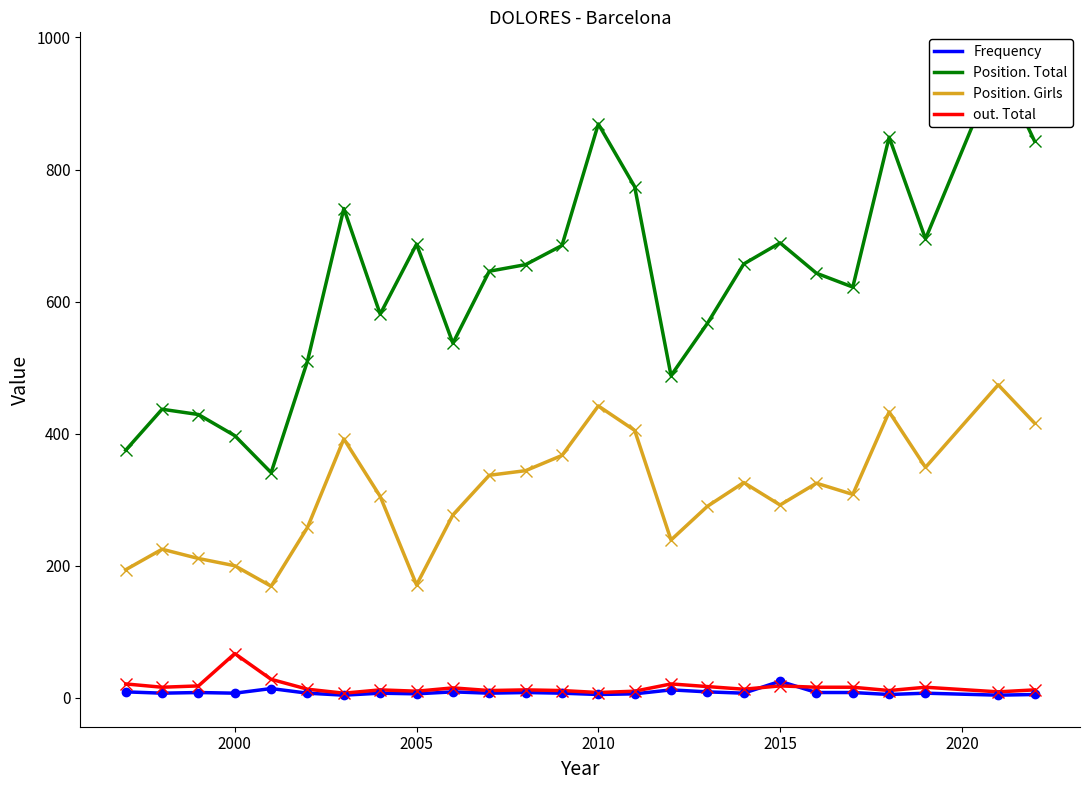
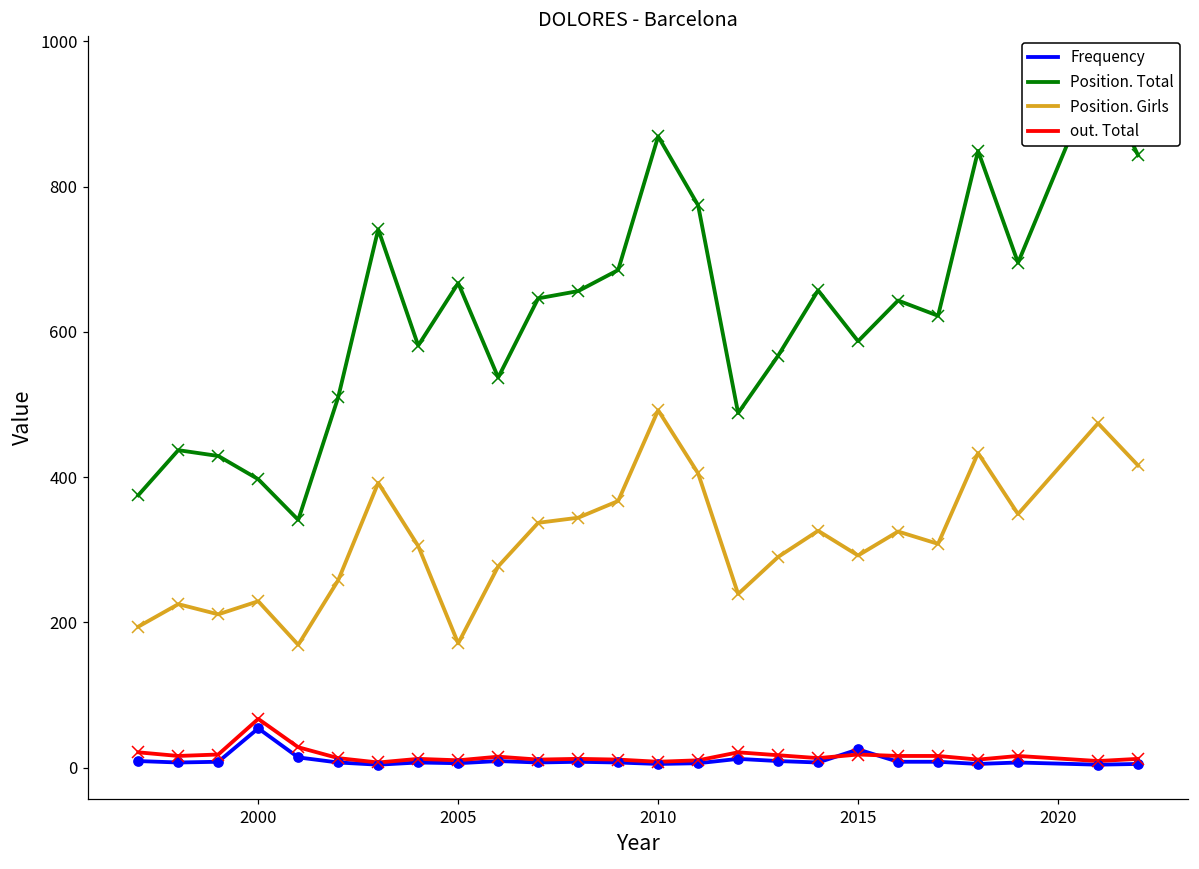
  {
    "Frequency": {
-     "2000": 10,
+     "2000": 50,
      "2005": 10,
      "2015": 30
    },
    "Position. Total": {
      "2000": 400,
-     "2005": 690,
+     "2005": 670,
      "2010": 870,
-     "2015": 690
+     "2015": 590
    },
    "Position. Girls": {
-     "2000": 200,
+     "2000": 230,
      "2005": 170,
-     "2010": 440,
+     "2010": 490,
      "2015": 290
    },
    "out. Total": {
      "2000": 70,
      "2005": 10,
      "2015": 20
    }
  }
